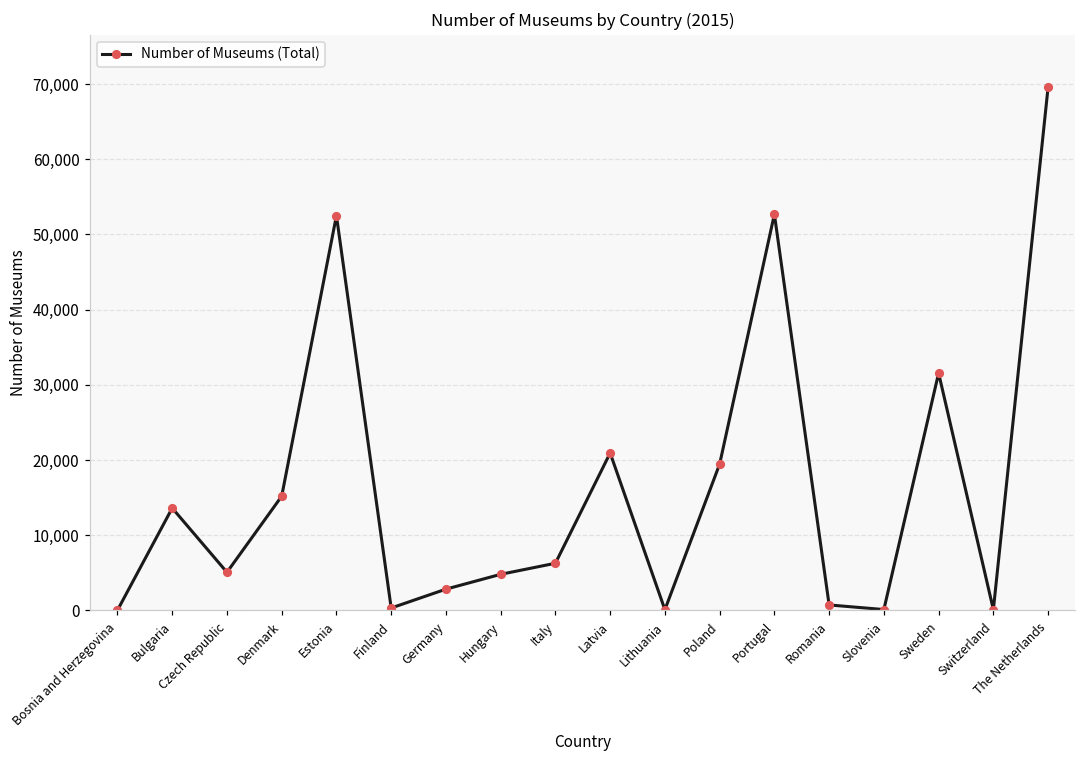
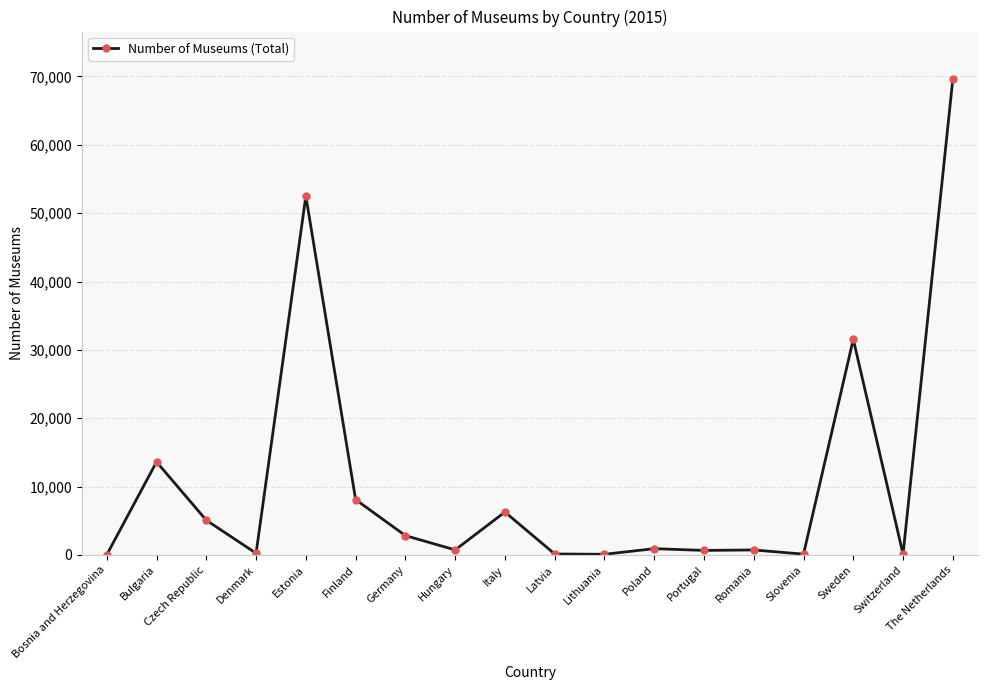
  {
    "Bosnia and Herzegovina": "0",
    "Bulgaria": "14,000",
    "Czech Republic": "5,000",
-   "Denmark": "15,000",
+   "Denmark": "0",
    "Estonia": "53,000",
-   "Finland": "0",
+   "Finland": "8,000",
    "Germany": "3,000",
-   "Hungary": "5,000",
+   "Hungary": "1,000",
    "Italy": "6,000",
-   "Latvia": "21,000",
+   "Latvia": "0",
    "Lithuania": "0",
-   "Poland": "19,000",
-   "Portugal": "53,000",
+   "Poland": "1,000",
+   "Portugal": "1,000",
    "Romania": "1,000",
    "Slovenia": "0",
    "Sweden": "32,000",
    "Switzerland": "0",
    "The Netherlands": "70,000"
  }
